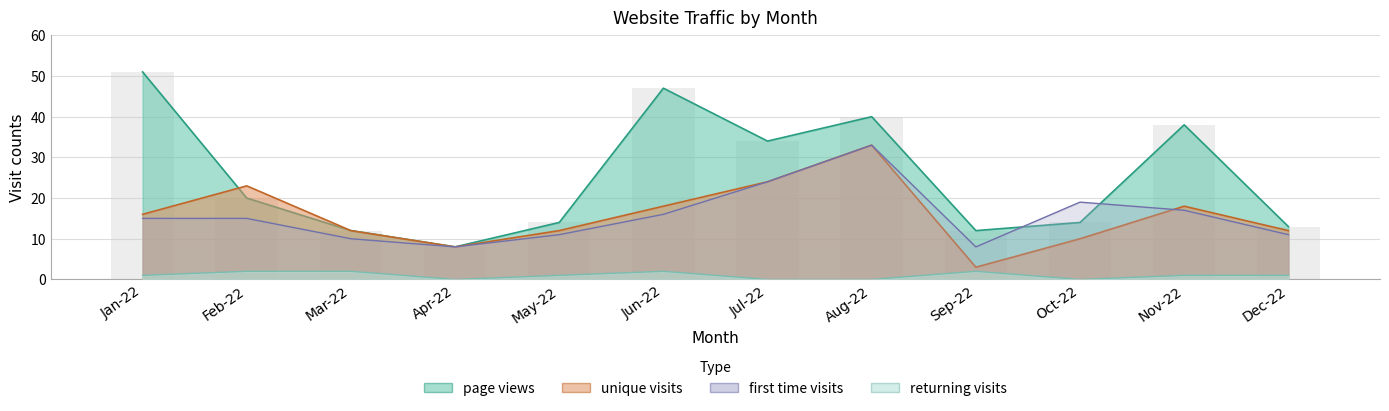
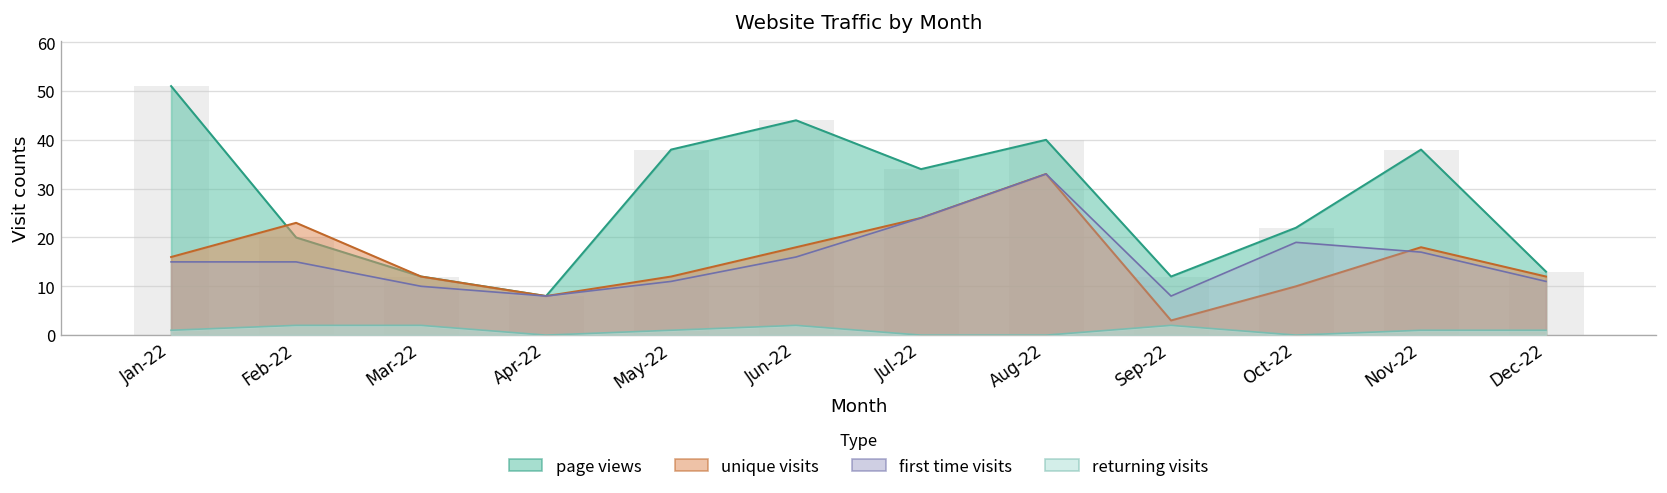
  {
    "page views": {
      "Jan-22": 51,
      "Feb-22": 20,
      "Mar-22": 12,
      "Apr-22": 8,
-     "May-22": 14,
-     "Jun-22": 47,
+     "May-22": 38,
+     "Jun-22": 44,
      "Jul-22": 34,
      "Aug-22": 40,
      "Sep-22": 12,
-     "Oct-22": 14,
+     "Oct-22": 22,
      "Nov-22": 38,
      "Dec-22": 13
    },
    "unique visits": {
      "Jan-22": 16,
      "Feb-22": 23,
      "May-22": 12,
      "Jun-22": 18,
      "Sep-22": 3,
      "Oct-22": 10,
      "Nov-22": 18,
      "Dec-22": 12
    }
  }
